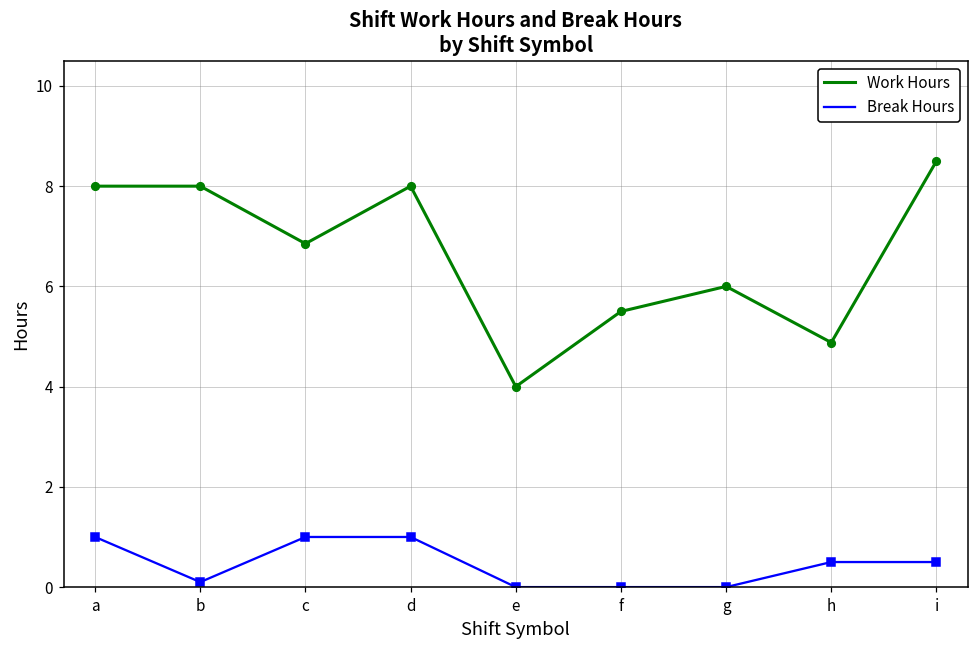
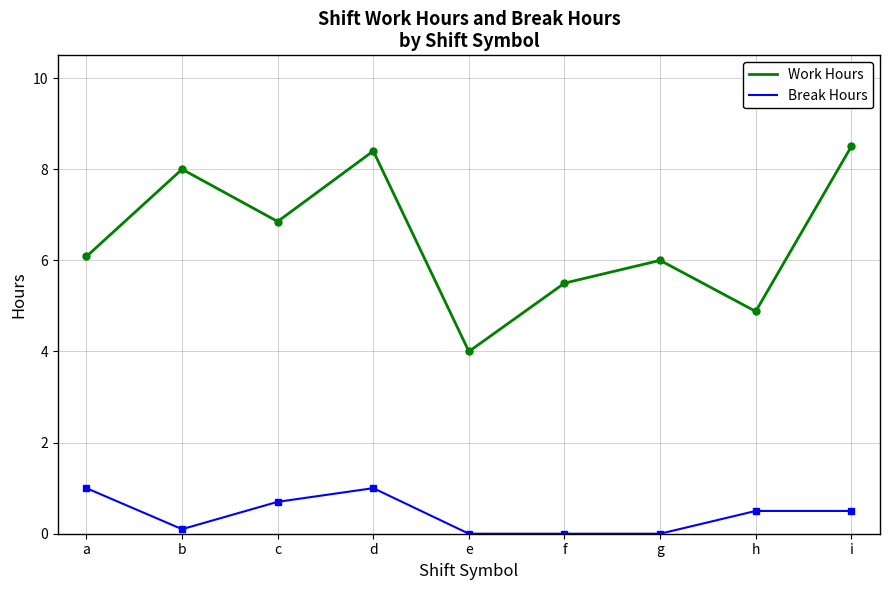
  {
    "Work Hours": {
-     "a": 8.0,
+     "a": 6.1,
      "b": 8.0,
      "c": 6.9,
-     "d": 8.0,
+     "d": 8.4,
      "e": 4.0,
      "f": 5.5,
      "g": 6.0,
      "h": 4.9,
      "i": 8.5
    },
    "Break Hours": {
      "a": 1.0,
      "b": 0.1,
-     "c": 1.0,
+     "c": 0.7,
      "d": 1.0,
      "e": 0.0,
      "f": 0.0,
      "g": 0.0,
      "h": 0.5,
      "i": 0.5
    }
  }
